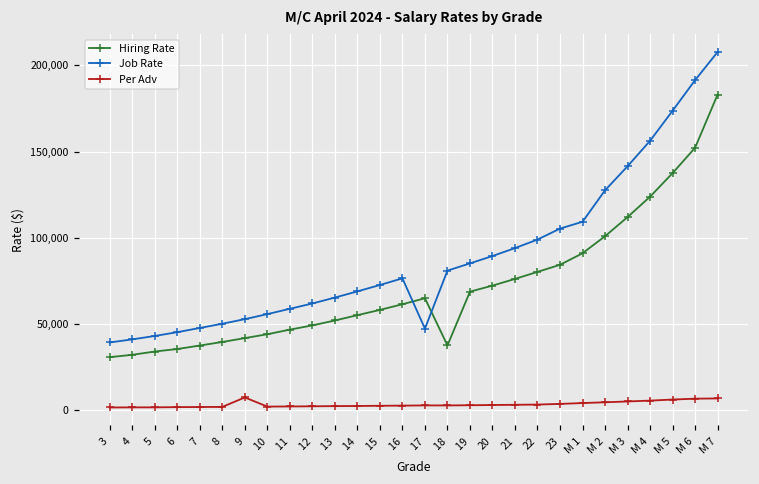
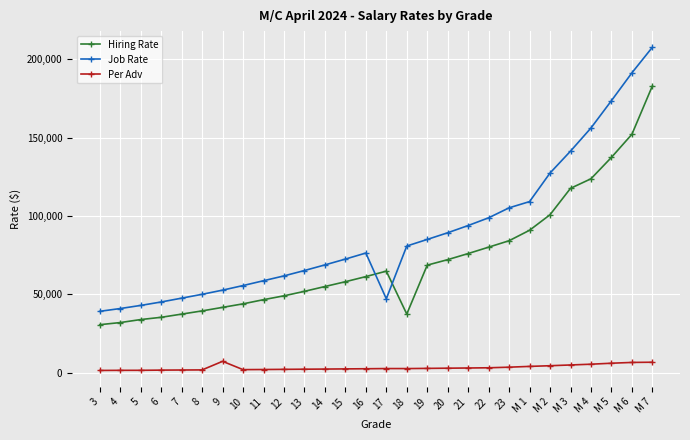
  {
    "Hiring Rate": {
      "3": "31,000",
      "4": "32,000",
      "5": "34,000",
      "6": "35,000",
      "7": "37,000",
      "8": "39,000",
      "9": "42,000",
      "10": "44,000",
      "11": "47,000",
      "12": "49,000",
      "13": "52,000",
      "14": "55,000",
      "15": "58,000",
      "16": "61,000",
      "17": "65,000",
      "18": "37,000",
      "19": "69,000",
      "20": "72,000",
      "21": "76,000",
      "22": "80,000",
      "23": "84,000",
      "M 1": "91,000",
      "M 2": "101,000",
-     "M 3": "112,000",
+     "M 3": "118,000",
      "M 4": "124,000",
      "M 5": "137,000",
      "M 6": "152,000",
      "M 7": "183,000"
    },
    "Job Rate": {
      "3": "39,000",
      "4": "41,000",
      "5": "43,000",
      "6": "45,000",
      "7": "48,000",
      "8": "50,000",
      "9": "53,000",
      "10": "56,000",
      "11": "59,000",
      "12": "62,000",
      "13": "65,000",
      "14": "69,000",
      "15": "73,000",
      "16": "76,000",
      "17": "47,000",
      "18": "81,000",
      "19": "85,000",
      "20": "89,000",
      "21": "94,000",
      "22": "99,000",
      "23": "105,000",
      "M 1": "109,000",
      "M 2": "127,000",
      "M 3": "141,000",
      "M 4": "156,000",
      "M 5": "174,000",
      "M 6": "191,000",
      "M 7": "208,000"
    },
    "Per Adv": {
      "3": "1,000",
      "4": "1,000",
      "5": "2,000",
      "6": "2,000",
      "7": "2,000",
      "8": "2,000",
      "9": "7,000",
      "10": "2,000",
      "11": "2,000",
      "12": "2,000",
      "13": "2,000",
      "14": "2,000",
      "15": "2,000",
      "16": "3,000",
      "17": "3,000",
      "18": "3,000",
      "19": "3,000",
      "20": "3,000",
      "21": "3,000",
      "22": "3,000",
      "23": "4,000",
      "M 1": "4,000",
      "M 2": "4,000",
      "M 3": "5,000",
      "M 4": "5,000",
      "M 5": "6,000",
      "M 6": "7,000",
      "M 7": "7,000"
    }
  }
